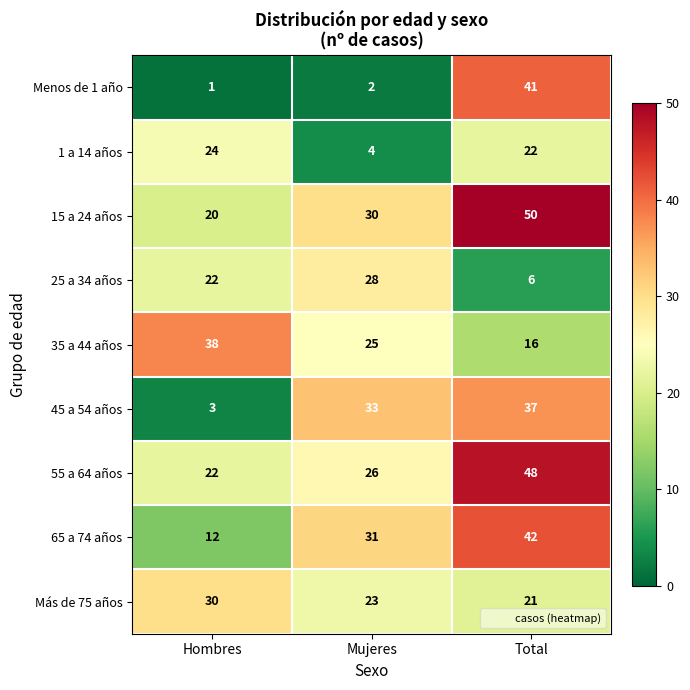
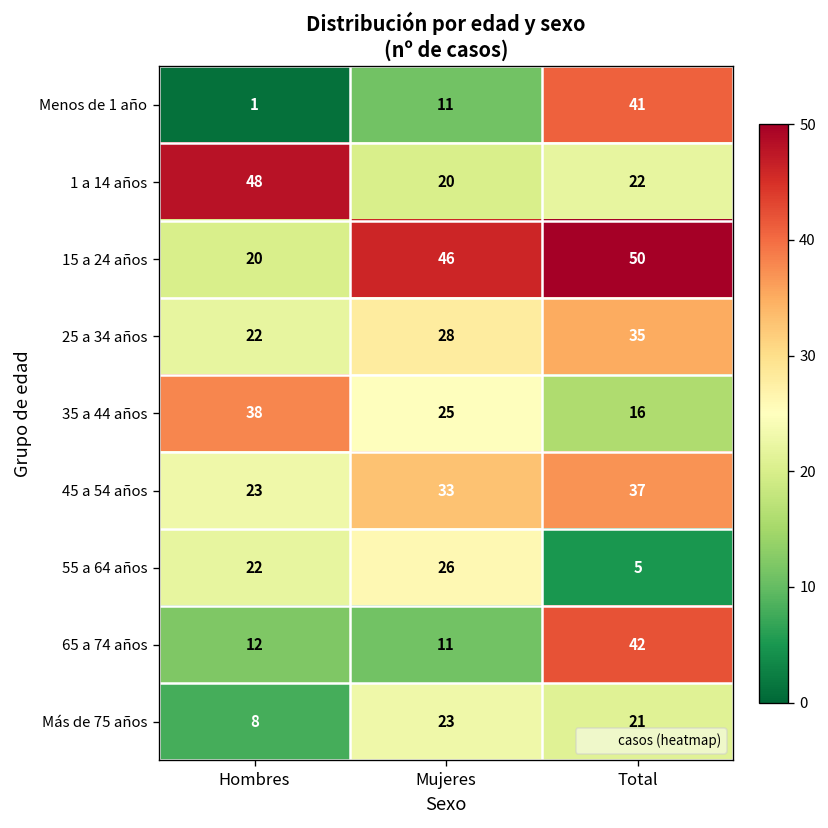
  {
    "Menos de 1 año": {
      "Hombres": 1,
-     "Mujeres": 2,
+     "Mujeres": 11,
      "Total": 41
    },
    "1 a 14 años": {
-     "Hombres": 24,
-     "Mujeres": 4,
+     "Hombres": 48,
+     "Mujeres": 20,
      "Total": 22
    },
    "15 a 24 años": {
      "Hombres": 20,
-     "Mujeres": 30,
+     "Mujeres": 46,
      "Total": 50
    },
    "25 a 34 años": {
      "Hombres": 22,
      "Mujeres": 28,
-     "Total": 6
+     "Total": 35
    },
    "35 a 44 años": {
      "Hombres": 38,
      "Mujeres": 25,
      "Total": 16
    },
    "45 a 54 años": {
-     "Hombres": 3,
+     "Hombres": 23,
      "Mujeres": 33,
      "Total": 37
    },
    "55 a 64 años": {
      "Hombres": 22,
      "Mujeres": 26,
-     "Total": 48
+     "Total": 5
    },
    "65 a 74 años": {
      "Hombres": 12,
-     "Mujeres": 31,
+     "Mujeres": 11,
      "Total": 42
    },
    "Más de 75 años": {
-     "Hombres": 30,
+     "Hombres": 8,
      "Mujeres": 23,
      "Total": 21
    }
  }
